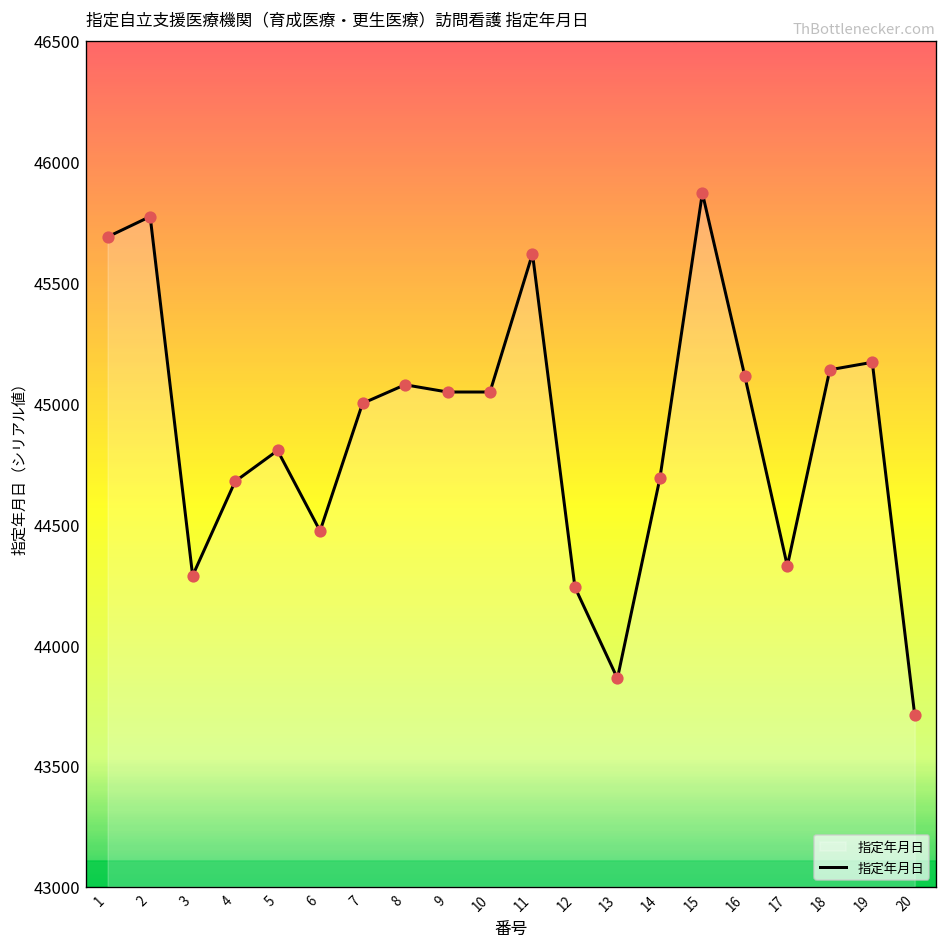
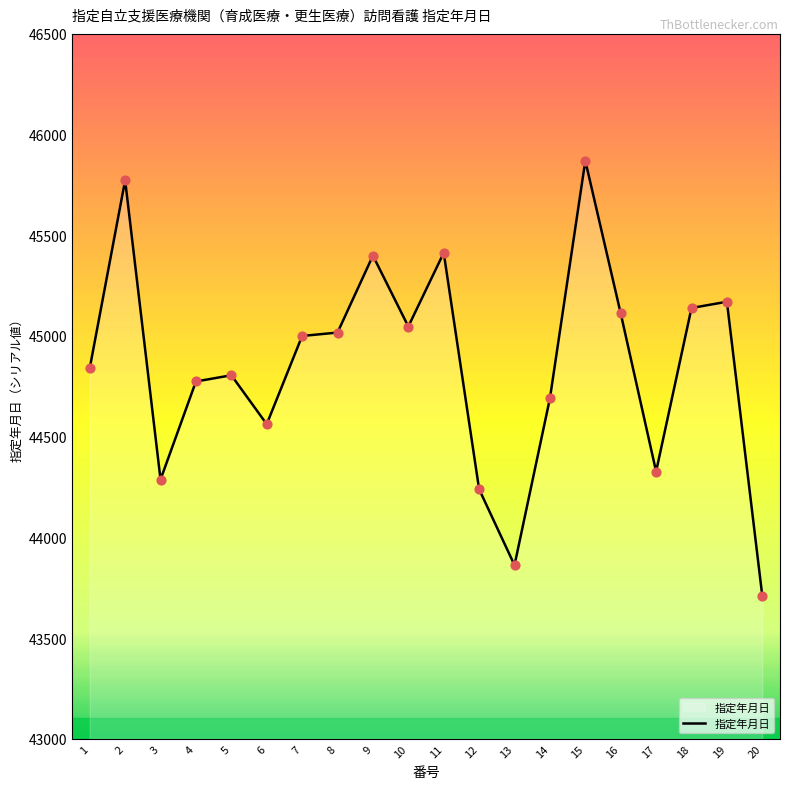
  {
-   "1": 45690,
+   "1": 44840,
    "2": 45770,
    "3": 44290,
-   "4": 44680,
+   "4": 44770,
    "5": 44810,
-   "6": 44470,
+   "6": 44560,
    "7": 45000,
-   "8": 45080,
-   "9": 45050,
+   "8": 45020,
+   "9": 45400,
    "10": 45050,
-   "11": 45620,
+   "11": 45410,
    "12": 44240,
    "13": 43860,
    "14": 44690,
    "15": 45870,
    "16": 45110,
    "17": 44330,
    "18": 45140,
    "19": 45170,
    "20": 43710
  }
